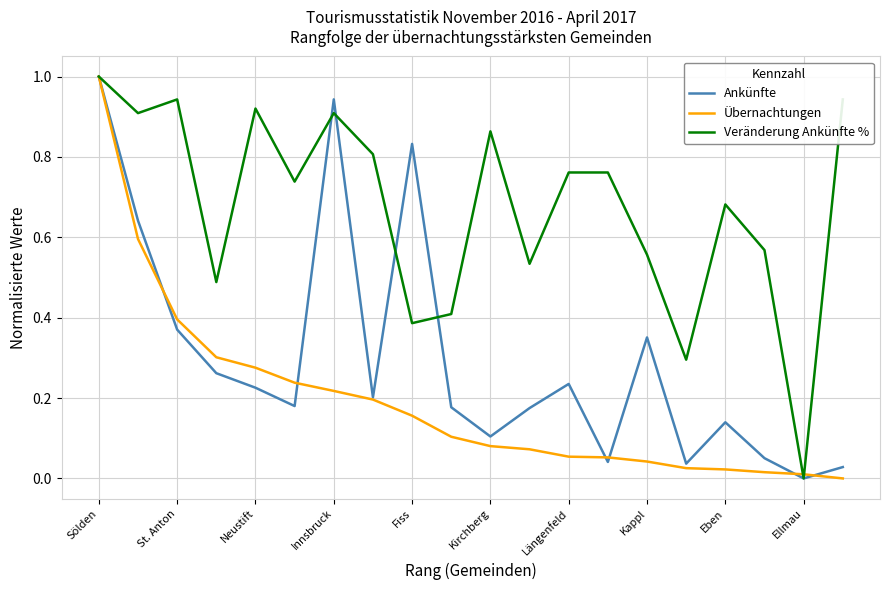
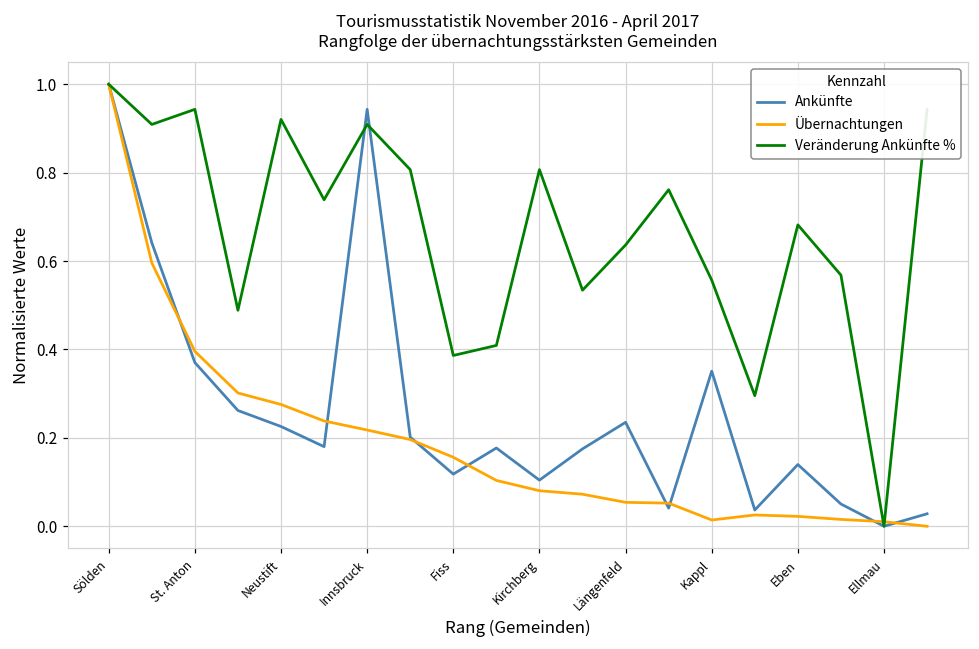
  {
    "Ankünfte": {
      "St. Anton": 0.37,
      "Neustift": 0.23,
      "Innsbruck": 0.94,
-     "Fiss": 0.83,
+     "Fiss": 0.12,
      "Kirchberg": 0.10,
      "Längenfeld": 0.24,
      "Kappl": 0.35,
      "Eben": 0.14
    },
    "Übernachtungen": {
      "St. Anton": 0.40,
      "Neustift": 0.28,
      "Innsbruck": 0.22,
      "Fiss": 0.16,
      "Kirchberg": 0.08,
      "Längenfeld": 0.05,
-     "Kappl": 0.04,
+     "Kappl": 0.01,
      "Eben": 0.02,
      "Ellmau": 0.01
    },
    "Veränderung Ankünfte %": {
      "St. Anton": 0.94,
      "Neustift": 0.92,
      "Innsbruck": 0.91,
      "Fiss": 0.39,
-     "Kirchberg": 0.86,
-     "Längenfeld": 0.76,
+     "Kirchberg": 0.81,
+     "Längenfeld": 0.64,
      "Kappl": 0.56,
      "Eben": 0.68
    }
  }
